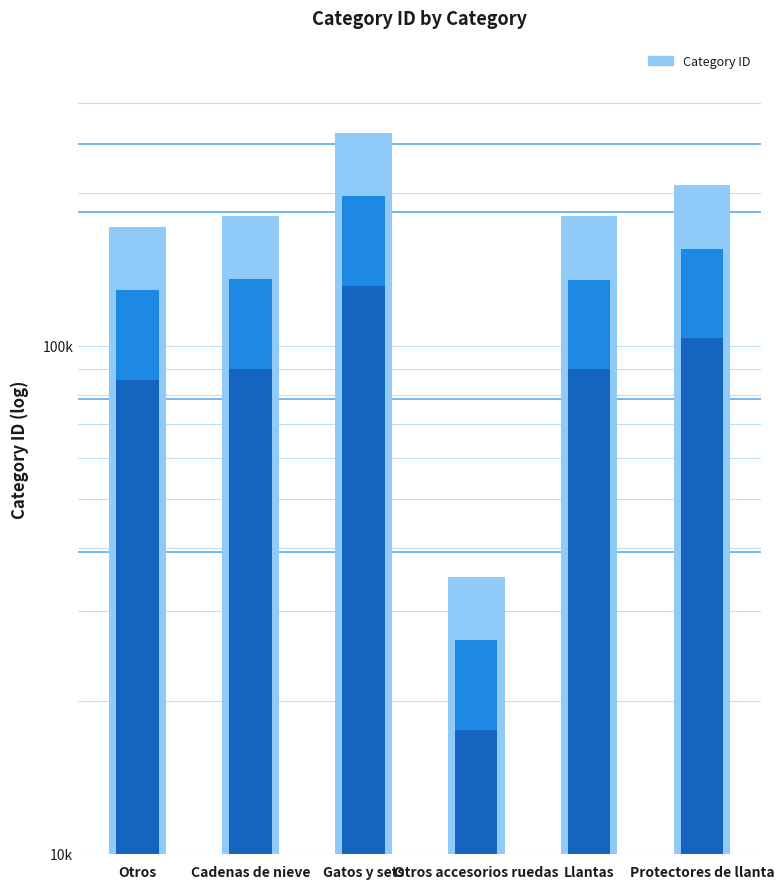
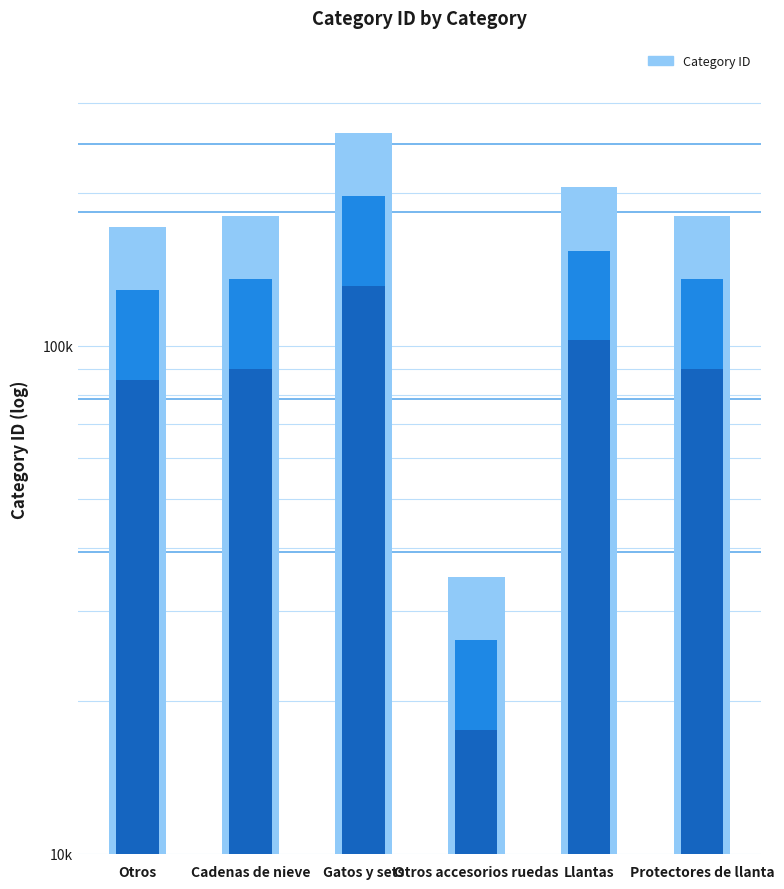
  {
    "Category ID": {
      "Otros": 171000,
      "Cadenas de nieve": 180000,
      "Gatos y sets": 260000,
      "Otros accesorios ruedas": 35000,
-     "Llantas": 180000,
-     "Protectores de llanta": 207000
+     "Llantas": 205000,
+     "Protectores de llanta": 180000
    }
  }
